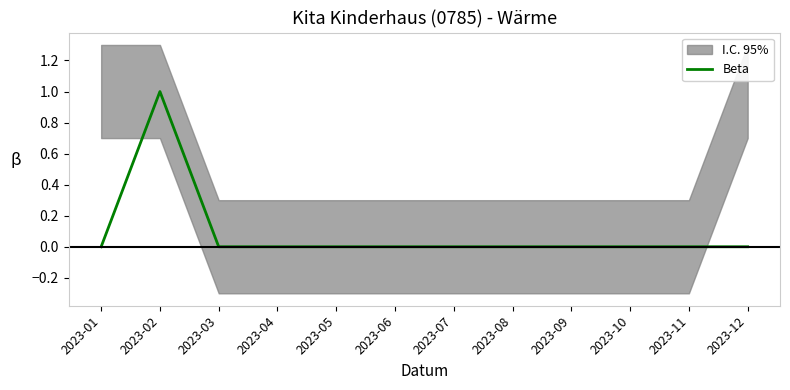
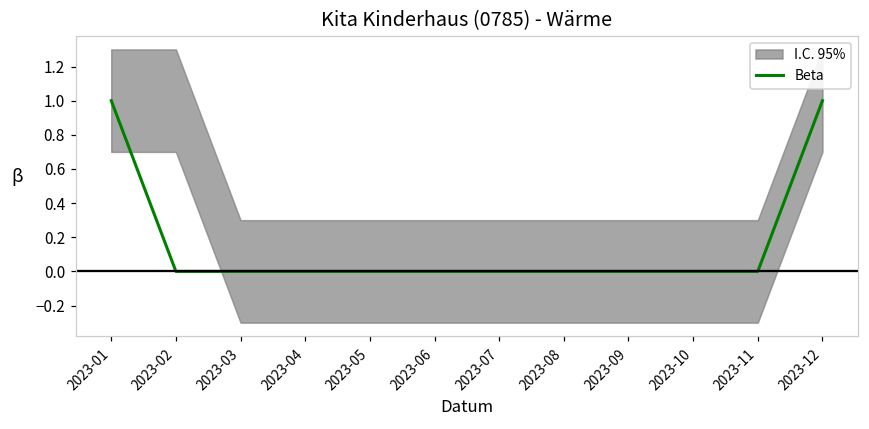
  {
    "Beta": {
-     "2023-01": 0,
-     "2023-02": 1,
+     "2023-01": 1,
+     "2023-02": 0,
      "2023-03": 0,
      "2023-04": 0,
      "2023-05": 0,
      "2023-06": 0,
      "2023-07": 0,
      "2023-08": 0,
      "2023-09": 0,
      "2023-10": 0,
      "2023-11": 0,
-     "2023-12": 0
+     "2023-12": 1
    }
  }
